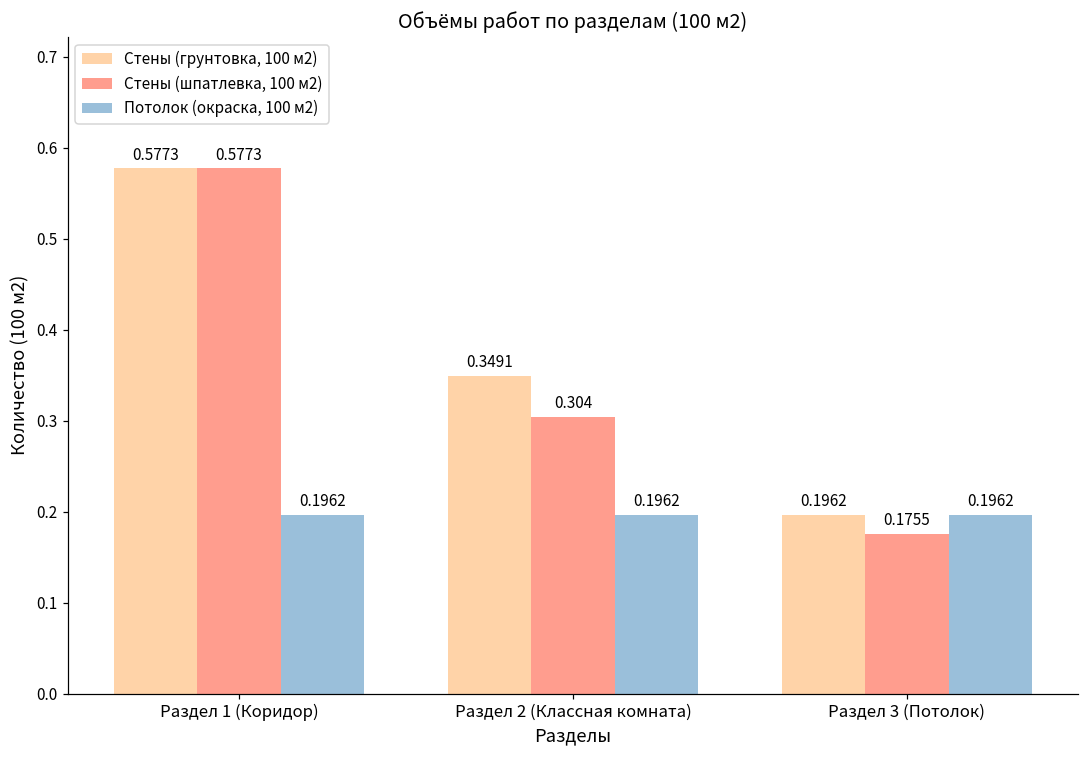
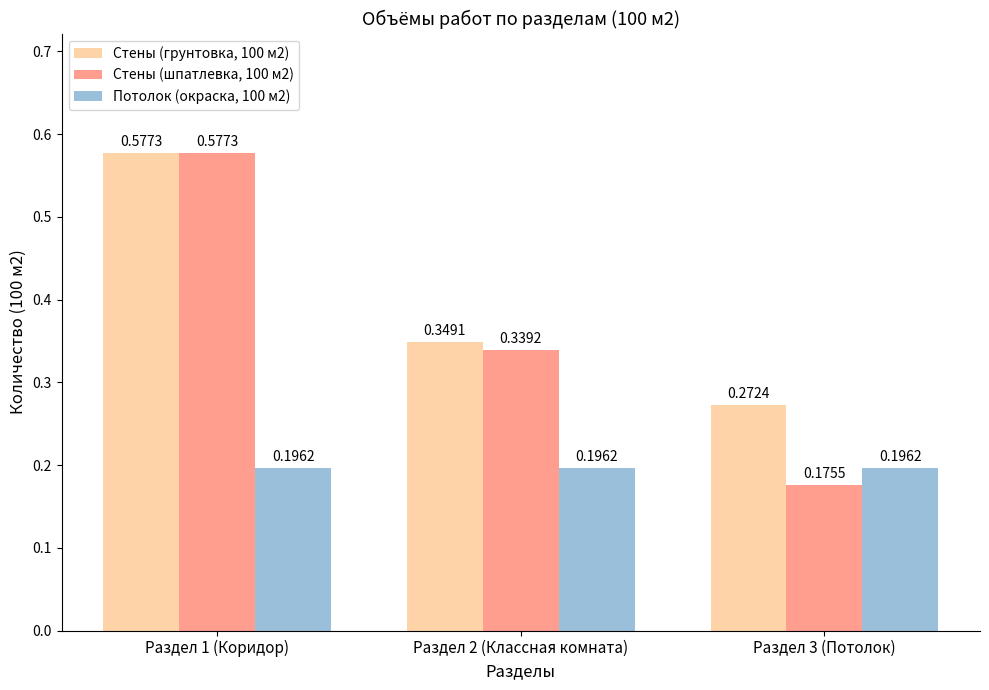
  {
    "Стены (грунтовка, 100 м2)": {
      "Раздел 1 (Коридор)": 0.5773,
      "Раздел 2 (Классная комната)": 0.3491,
-     "Раздел 3 (Потолок)": 0.1962
+     "Раздел 3 (Потолок)": 0.2724
    },
    "Стены (шпатлевка, 100 м2)": {
      "Раздел 1 (Коридор)": 0.5773,
-     "Раздел 2 (Классная комната)": 0.304,
+     "Раздел 2 (Классная комната)": 0.3392,
      "Раздел 3 (Потолок)": 0.1755
    },
    "Потолок (окраска, 100 м2)": {
      "Раздел 1 (Коридор)": 0.1962,
      "Раздел 2 (Классная комната)": 0.1962,
      "Раздел 3 (Потолок)": 0.1962
    }
  }
